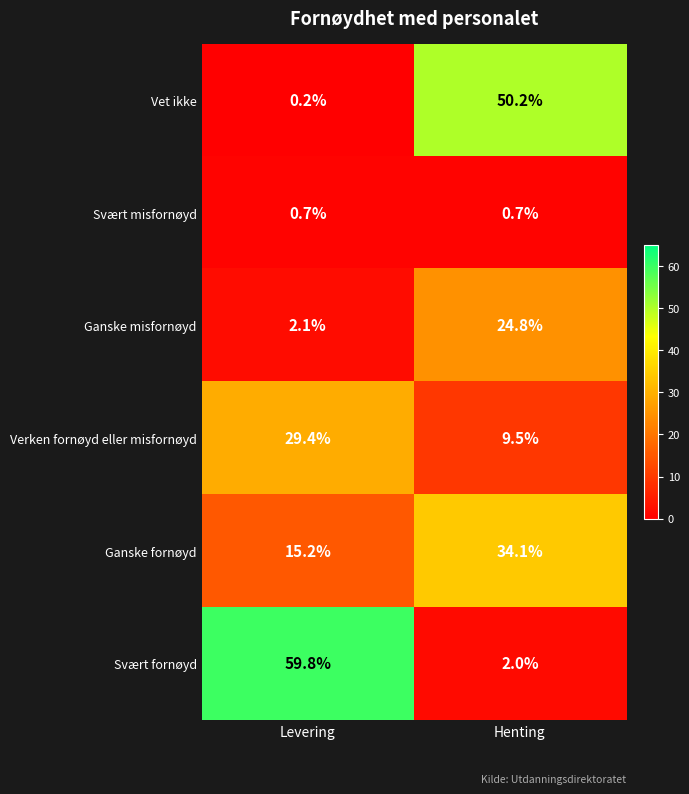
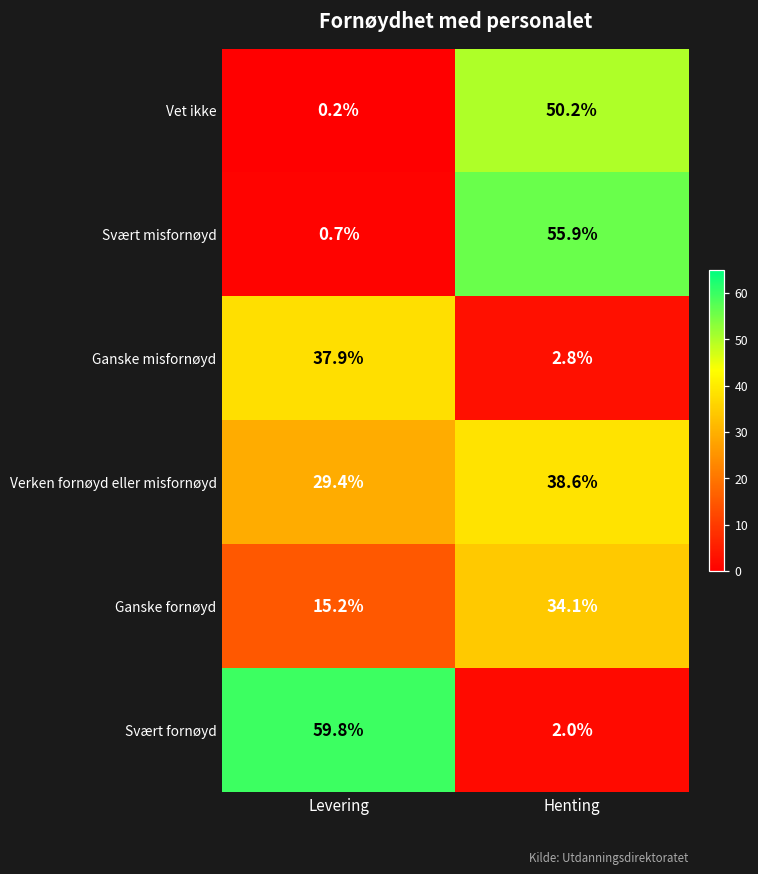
  {
    "Vet ikke": {
      "Levering": "0.2%",
      "Henting": "50.2%"
    },
    "Svært misfornøyd": {
      "Levering": "0.7%",
-     "Henting": "0.7%"
+     "Henting": "55.9%"
    },
    "Ganske misfornøyd": {
-     "Levering": "2.1%",
-     "Henting": "24.8%"
+     "Levering": "37.9%",
+     "Henting": "2.8%"
    },
    "Verken fornøyd eller misfornøyd": {
      "Levering": "29.4%",
-     "Henting": "9.5%"
+     "Henting": "38.6%"
    },
    "Ganske fornøyd": {
      "Levering": "15.2%",
      "Henting": "34.1%"
    },
    "Svært fornøyd": {
      "Levering": "59.8%",
      "Henting": "2.0%"
    }
  }
